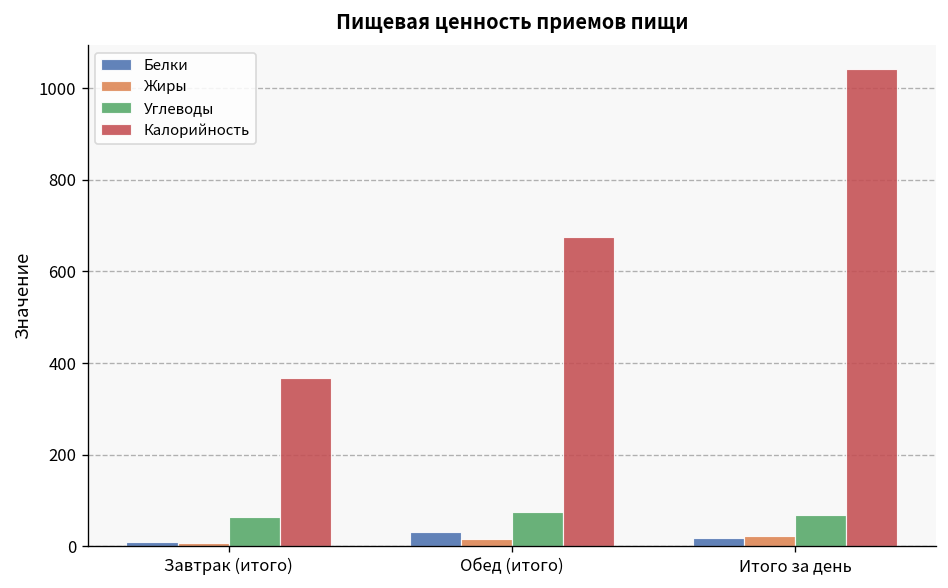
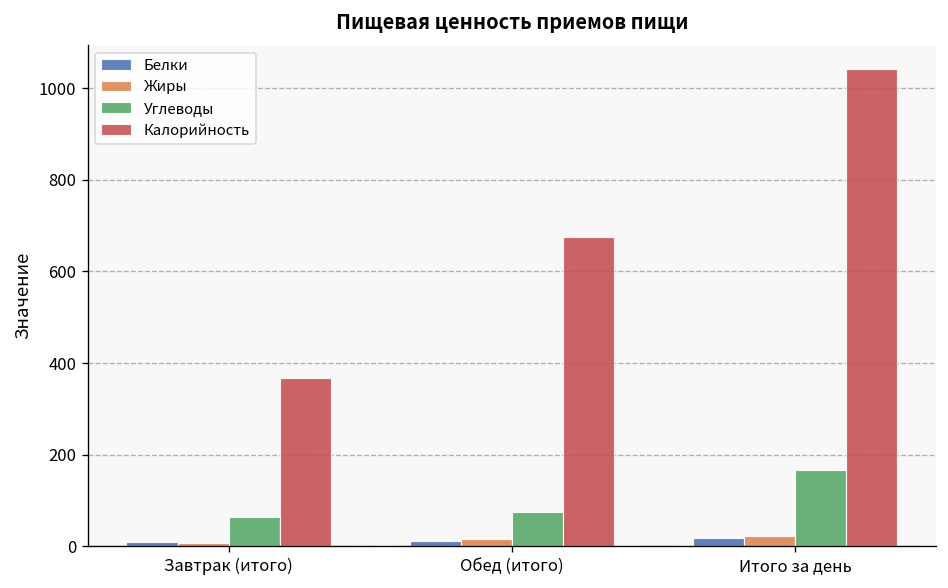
  {
    "Белки": {
      "Завтрак (итого)": 10,
-     "Обед (итого)": 30,
+     "Обед (итого)": 10,
      "Итого за день": 20
    },
    "Углеводы": {
      "Завтрак (итого)": 60,
      "Обед (итого)": 70,
-     "Итого за день": 70
+     "Итого за день": 170
    }
  }
